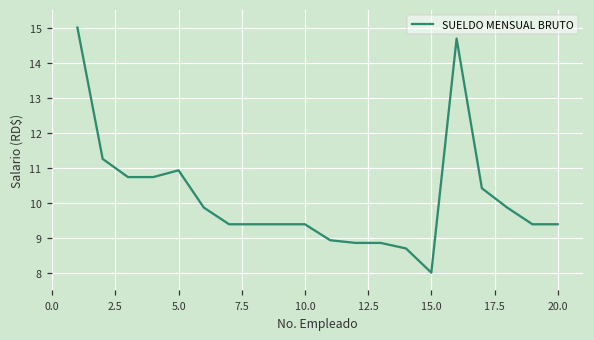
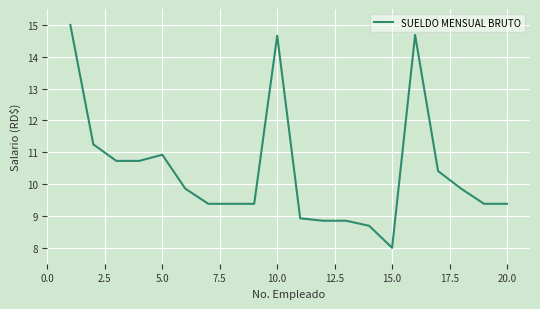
  {
    "5.0": 10.9,
-   "10.0": 9.4,
+   "10.0": 14.7,
    "15.0": 8.0,
    "20.0": 9.4
  }
